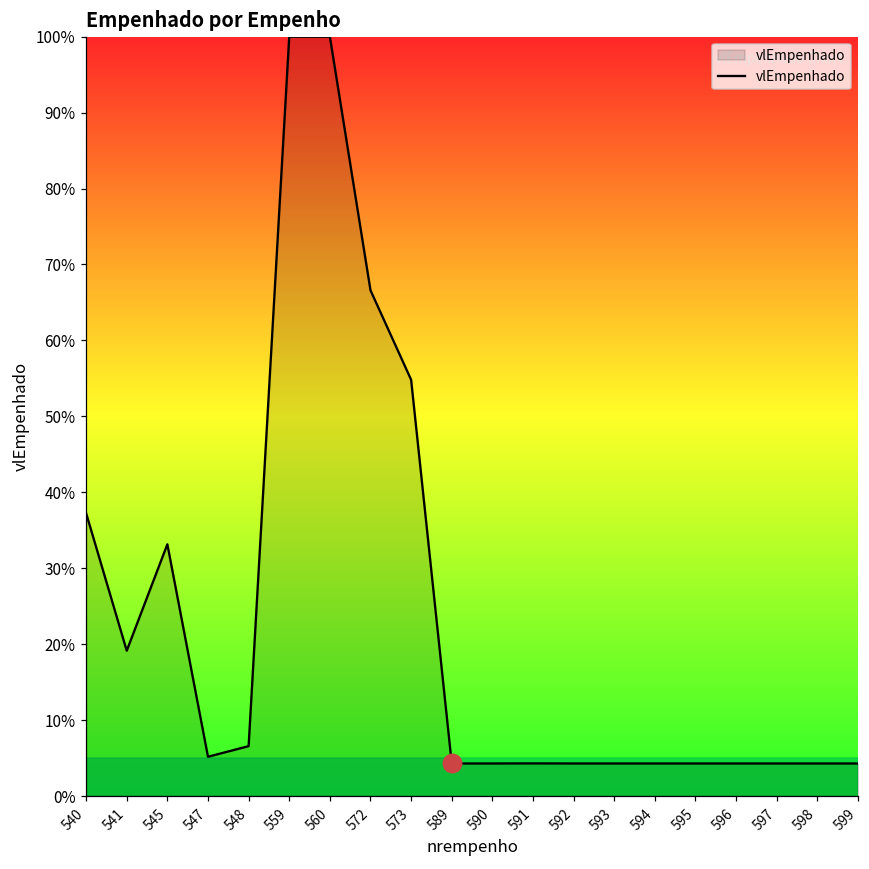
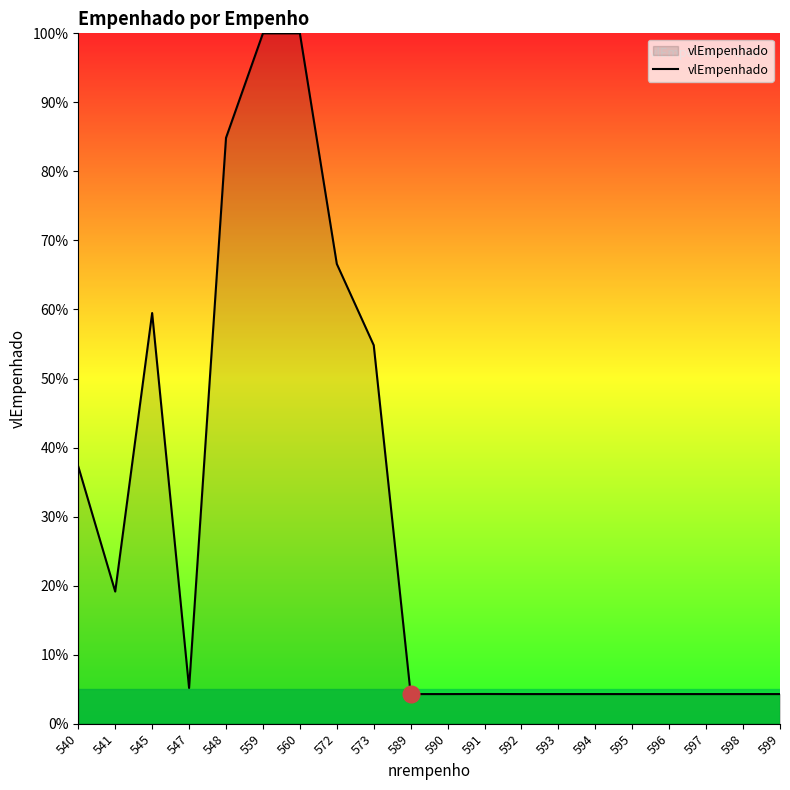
  {
    "vlEmpenhado": {
      "540": "37%",
      "541": "19%",
-     "545": "33%",
+     "545": "59%",
      "547": "5%",
-     "548": "7%",
+     "548": "85%",
      "559": "100%",
      "560": "100%",
      "572": "67%",
      "573": "55%"
    }
  }
